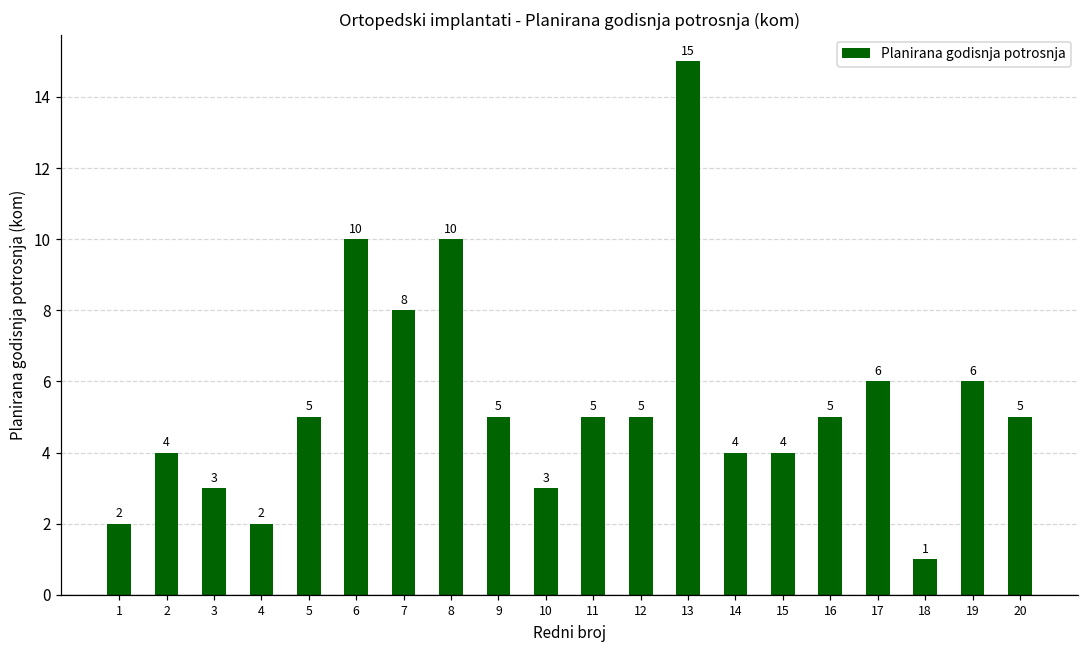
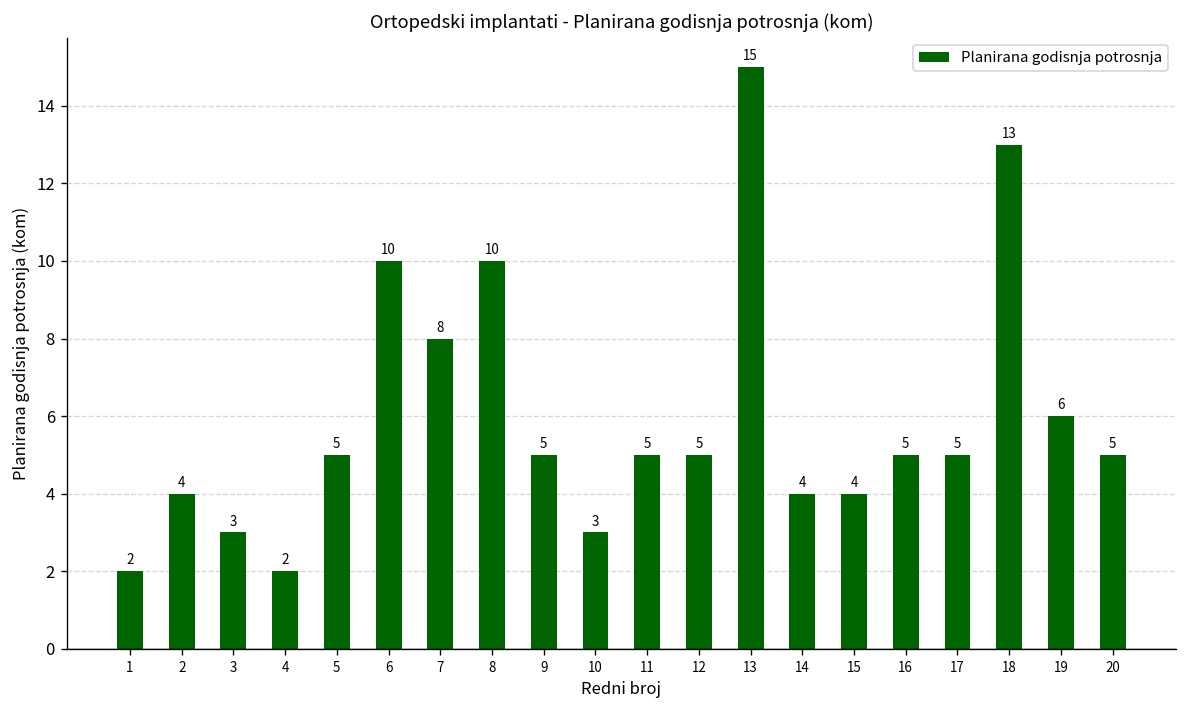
  {
    "1": 2,
    "2": 4,
    "3": 3,
    "4": 2,
    "5": 5,
    "6": 10,
    "7": 8,
    "8": 10,
    "9": 5,
    "10": 3,
    "11": 5,
    "12": 5,
    "13": 15,
    "14": 4,
    "15": 4,
    "16": 5,
-   "17": 6,
-   "18": 1,
+   "17": 5,
+   "18": 13,
    "19": 6,
    "20": 5
  }
